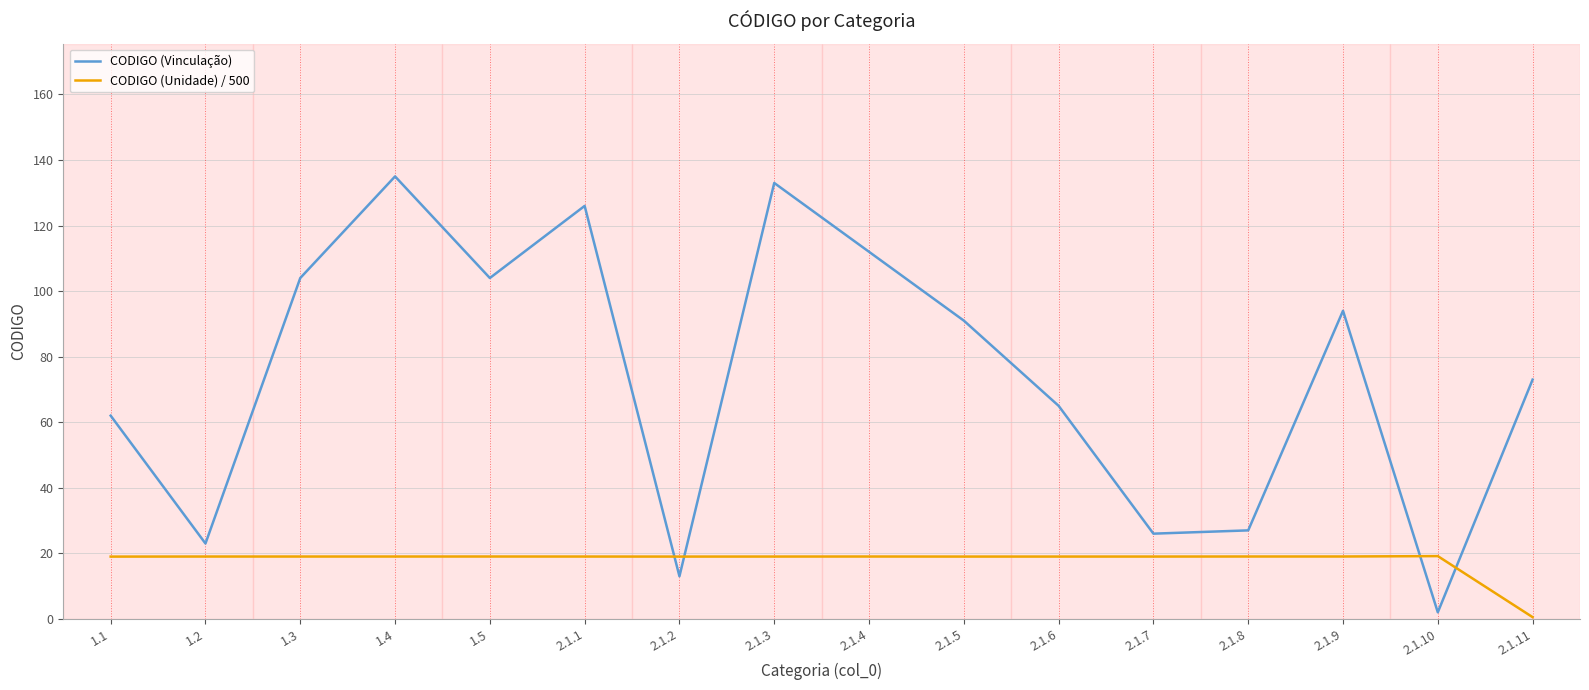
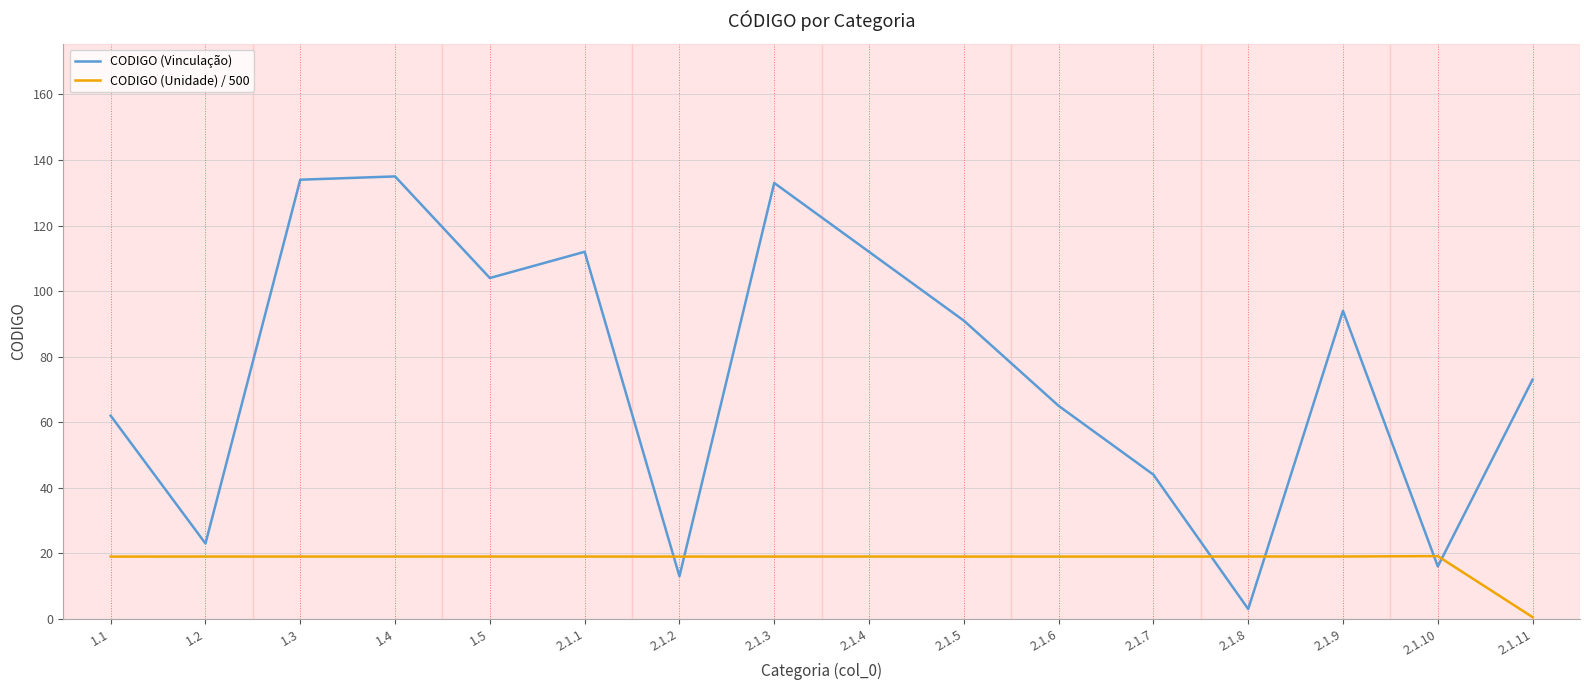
  {
    "CODIGO (Vinculação)": {
      "1.1": 62,
      "1.2": 23,
-     "1.3": 104,
+     "1.3": 134,
      "1.4": 135,
      "1.5": 104,
-     "2.1.1": 126,
+     "2.1.1": 112,
      "2.1.2": 13,
      "2.1.3": 133,
      "2.1.4": 112,
      "2.1.5": 91,
      "2.1.6": 65,
-     "2.1.7": 26,
-     "2.1.8": 27,
+     "2.1.7": 44,
+     "2.1.8": 3,
      "2.1.9": 94,
-     "2.1.10": 2,
+     "2.1.10": 16,
      "2.1.11": 73
    },
    "CODIGO (Unidade) / 500": {
      "1.1": 19,
      "1.2": 19,
      "1.3": 19,
      "1.4": 19,
      "1.5": 19,
      "2.1.1": 19,
      "2.1.2": 19,
      "2.1.3": 19,
      "2.1.4": 19,
      "2.1.5": 19,
      "2.1.6": 19,
      "2.1.7": 19,
      "2.1.8": 19,
      "2.1.9": 19,
      "2.1.10": 19,
      "2.1.11": 1
    }
  }
